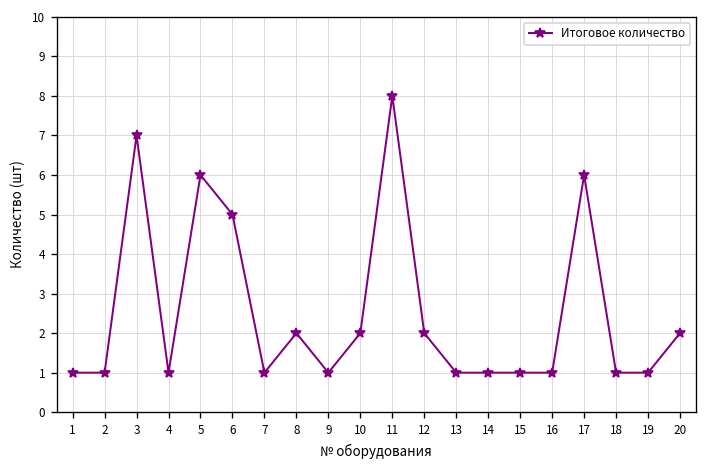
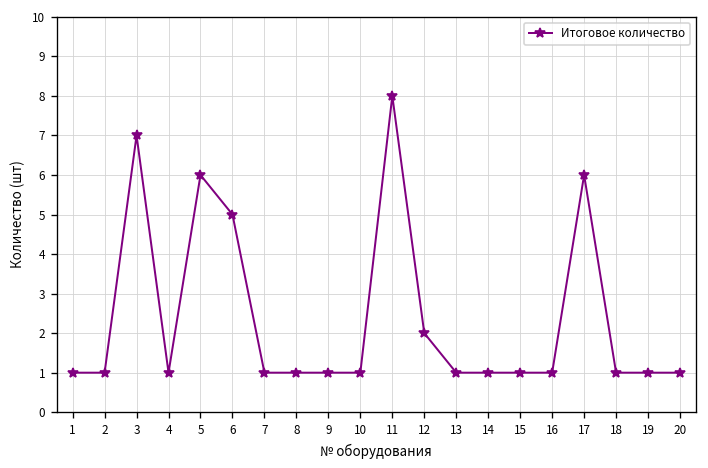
  {
    "1": 1,
    "2": 1,
    "3": 7,
    "4": 1,
    "5": 6,
    "6": 5,
    "7": 1,
-   "8": 2,
+   "8": 1,
    "9": 1,
-   "10": 2,
+   "10": 1,
    "11": 8,
    "12": 2,
    "13": 1,
    "14": 1,
    "15": 1,
    "16": 1,
    "17": 6,
    "18": 1,
    "19": 1,
-   "20": 2
+   "20": 1
  }
